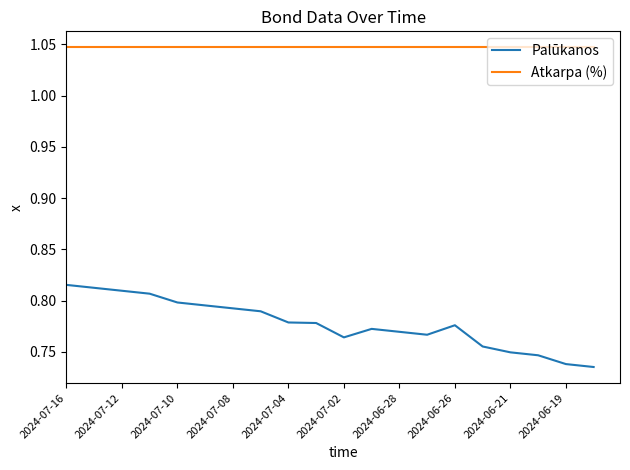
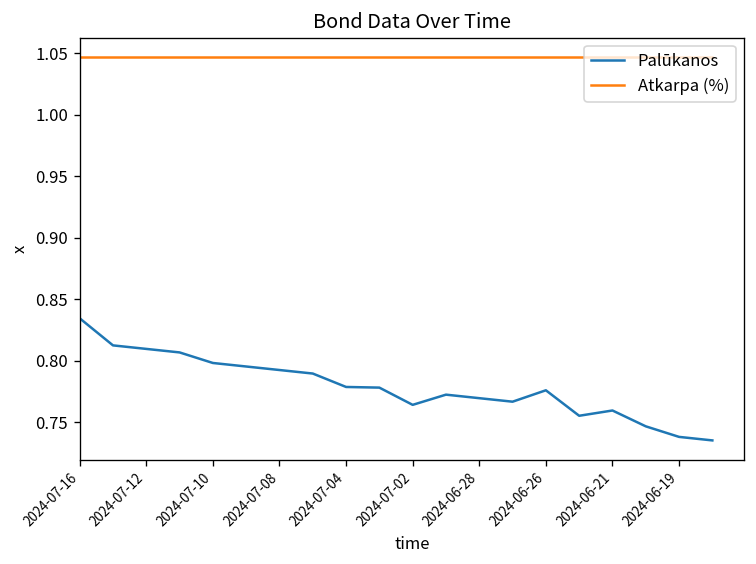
  {
    "Palūkanos": {
-     "2024-07-16": 0.815,
+     "2024-07-16": 0.834,
      "2024-07-12": 0.810,
      "2024-07-10": 0.798,
      "2024-07-08": 0.792,
      "2024-07-04": 0.779,
      "2024-07-02": 0.764,
      "2024-06-28": 0.770,
      "2024-06-26": 0.776,
-     "2024-06-21": 0.749,
+     "2024-06-21": 0.760,
      "2024-06-19": 0.738
    },
    "Atkarpa (%)": {
      "2024-07-16": 1.047,
      "2024-07-12": 1.047,
      "2024-07-10": 1.047,
      "2024-07-08": 1.047,
      "2024-07-04": 1.047,
      "2024-07-02": 1.047,
      "2024-06-28": 1.047,
      "2024-06-26": 1.047
    }
  }
